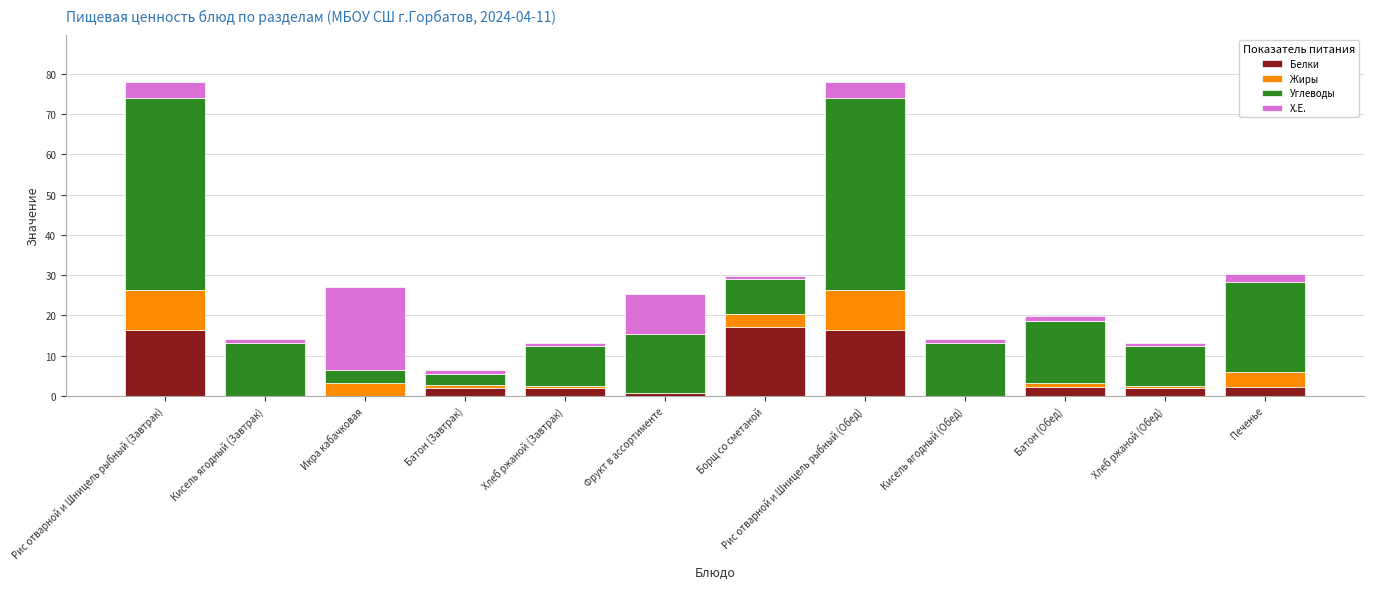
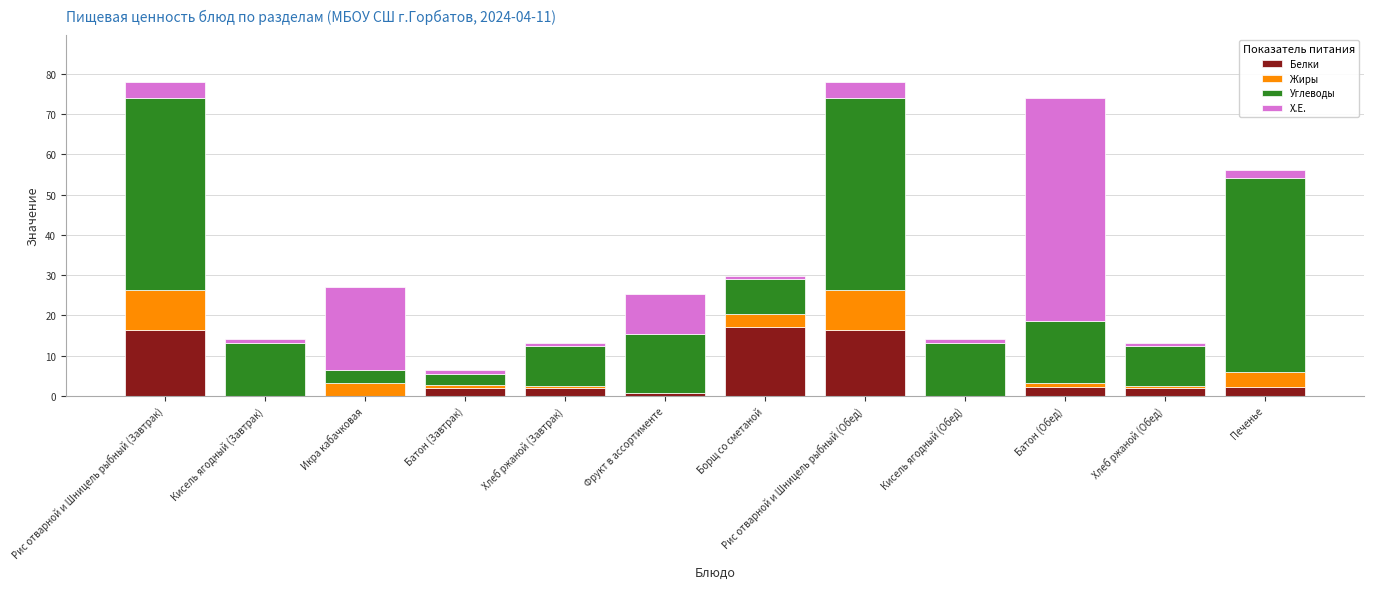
  {
    "Белки": {
      "Рис отварной и Шницель рыбный (Завтрак)": 16,
      "Кисель ягодный (Завтрак)": 0,
      "Икра кабачковая": 0,
      "Батон (Завтрак)": 2,
      "Хлеб ржаной (Завтрак)": 2,
      "Борщ со сметаной": 17,
      "Рис отварной и Шницель рыбный (Обед)": 16,
      "Кисель ягодный (Обед)": 0,
      "Батон (Обед)": 2,
      "Хлеб ржаной (Обед)": 2,
      "Печенье": 2
    },
    "Жиры": {
      "Рис отварной и Шницель рыбный (Завтрак)": 10,
      "Кисель ягодный (Завтрак)": 0,
      "Икра кабачковая": 3,
      "Батон (Завтрак)": 1,
      "Фрукт в ассортименте": 0,
      "Борщ со сметаной": 3,
      "Рис отварной и Шницель рыбный (Обед)": 10,
      "Кисель ягодный (Обед)": 0,
      "Батон (Обед)": 1,
      "Печенье": 4
    },
    "Углеводы": {
      "Рис отварной и Шницель рыбный (Завтрак)": 48,
      "Кисель ягодный (Завтрак)": 13,
      "Икра кабачковая": 3,
      "Батон (Завтрак)": 3,
      "Хлеб ржаной (Завтрак)": 10,
      "Фрукт в ассортименте": 15,
      "Борщ со сметаной": 9,
      "Рис отварной и Шницель рыбный (Обед)": 48,
      "Кисель ягодный (Обед)": 13,
      "Батон (Обед)": 15,
      "Хлеб ржаной (Обед)": 10,
-     "Печенье": 23
+     "Печенье": 48
    },
    "Х.Е.": {
      "Рис отварной и Шницель рыбный (Завтрак)": 4,
      "Кисель ягодный (Завтрак)": 1,
      "Икра кабачковая": 21,
      "Батон (Завтрак)": 1,
      "Хлеб ржаной (Завтрак)": 1,
      "Фрукт в ассортименте": 10,
      "Борщ со сметаной": 1,
      "Рис отварной и Шницель рыбный (Обед)": 4,
      "Кисель ягодный (Обед)": 1,
-     "Батон (Обед)": 1,
+     "Батон (Обед)": 55,
      "Хлеб ржаной (Обед)": 1,
      "Печенье": 2
    }
  }
